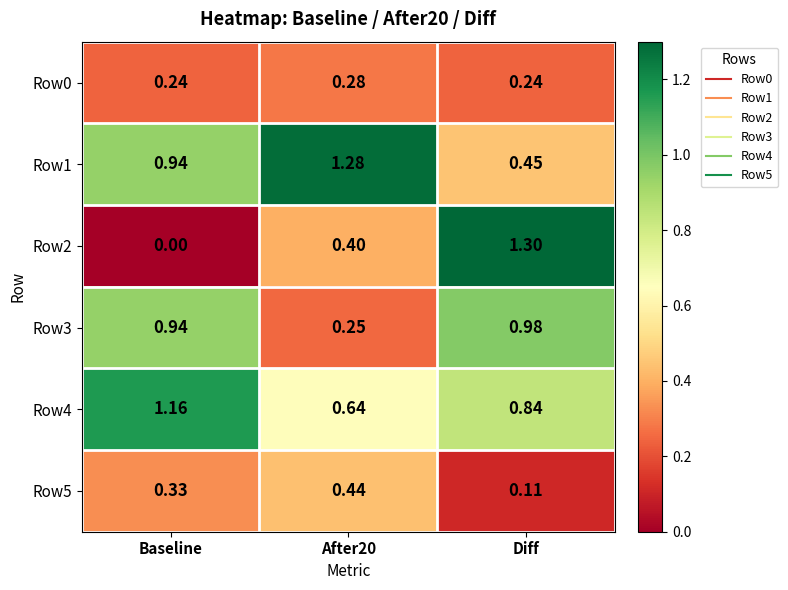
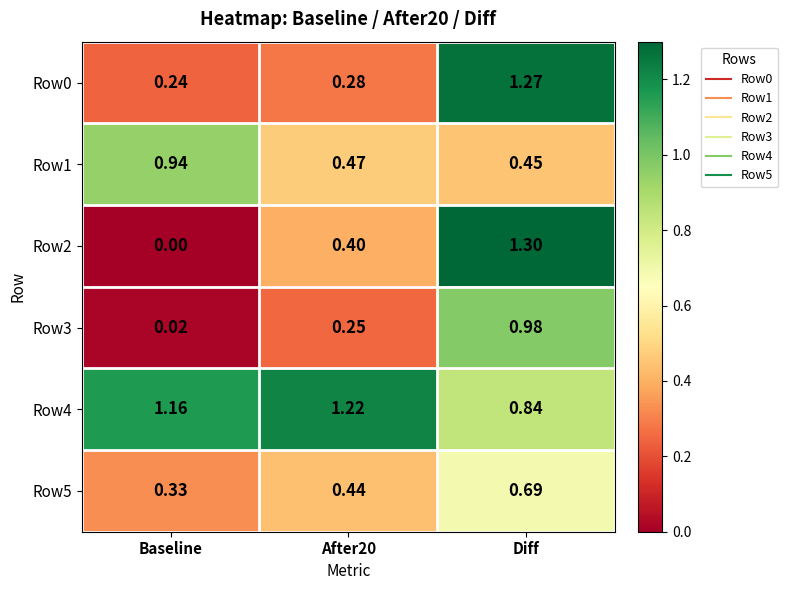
  {
    "Row0": {
      "Baseline": 0.24,
      "After20": 0.28,
-     "Diff": 0.24
+     "Diff": 1.27
    },
    "Row1": {
      "Baseline": 0.94,
-     "After20": 1.28,
+     "After20": 0.47,
      "Diff": 0.45
    },
    "Row2": {
      "Baseline": 0.00,
      "After20": 0.40,
      "Diff": 1.30
    },
    "Row3": {
-     "Baseline": 0.94,
+     "Baseline": 0.02,
      "After20": 0.25,
      "Diff": 0.98
    },
    "Row4": {
      "Baseline": 1.16,
-     "After20": 0.64,
+     "After20": 1.22,
      "Diff": 0.84
    },
    "Row5": {
      "Baseline": 0.33,
      "After20": 0.44,
-     "Diff": 0.11
+     "Diff": 0.69
    }
  }
